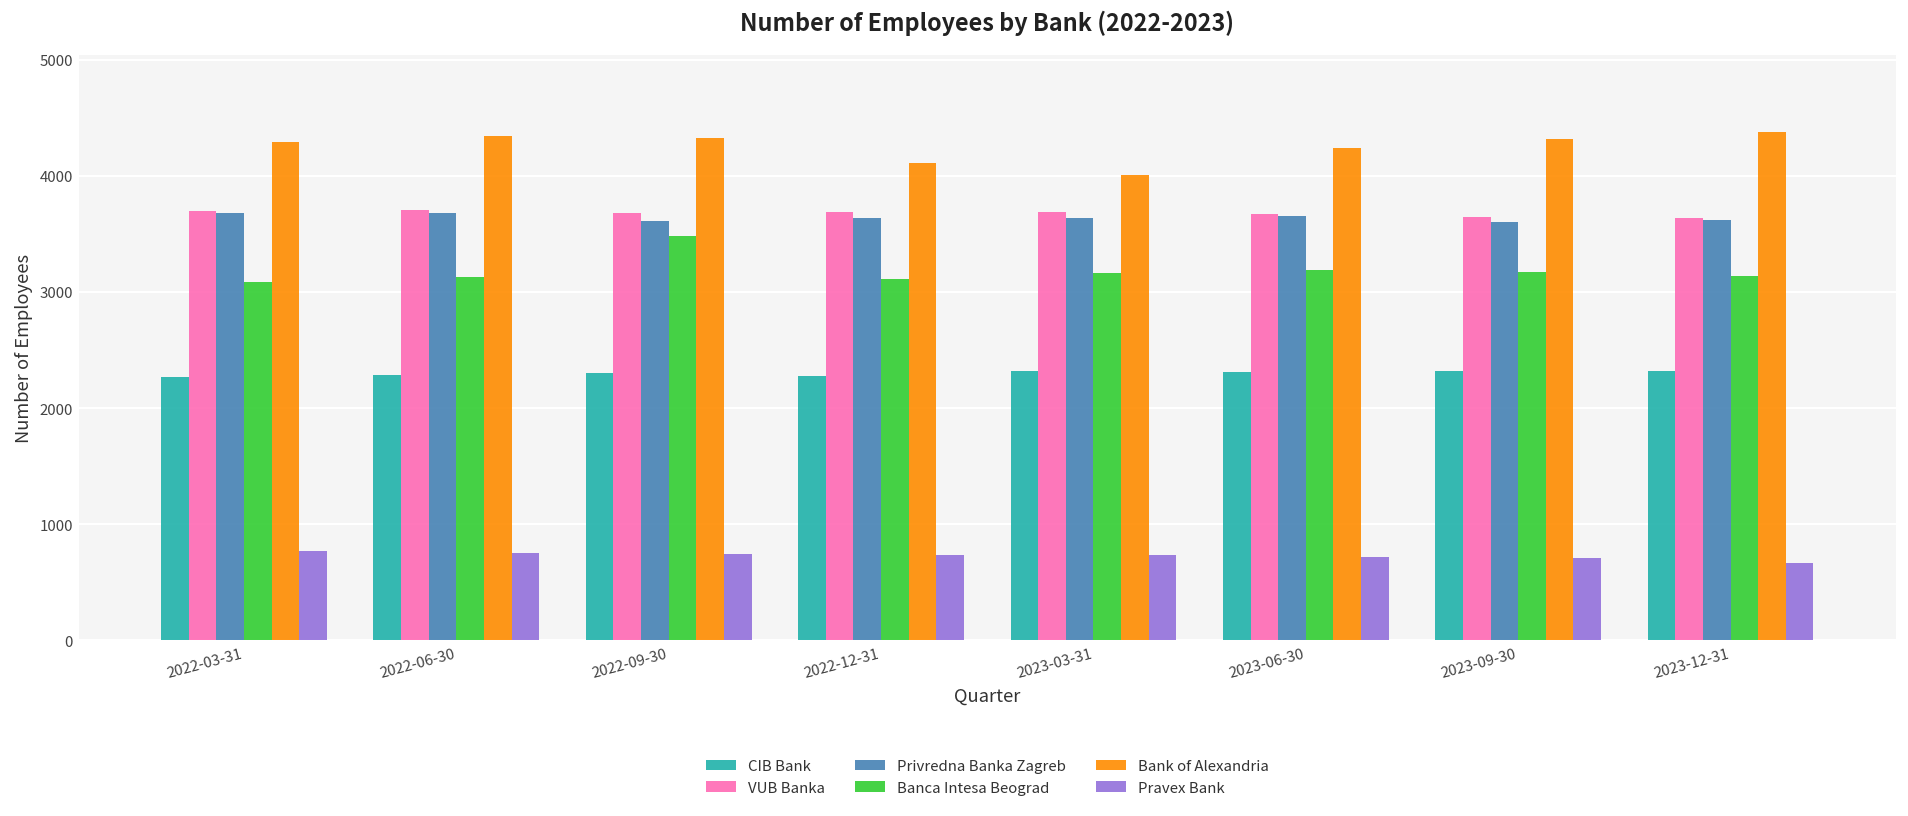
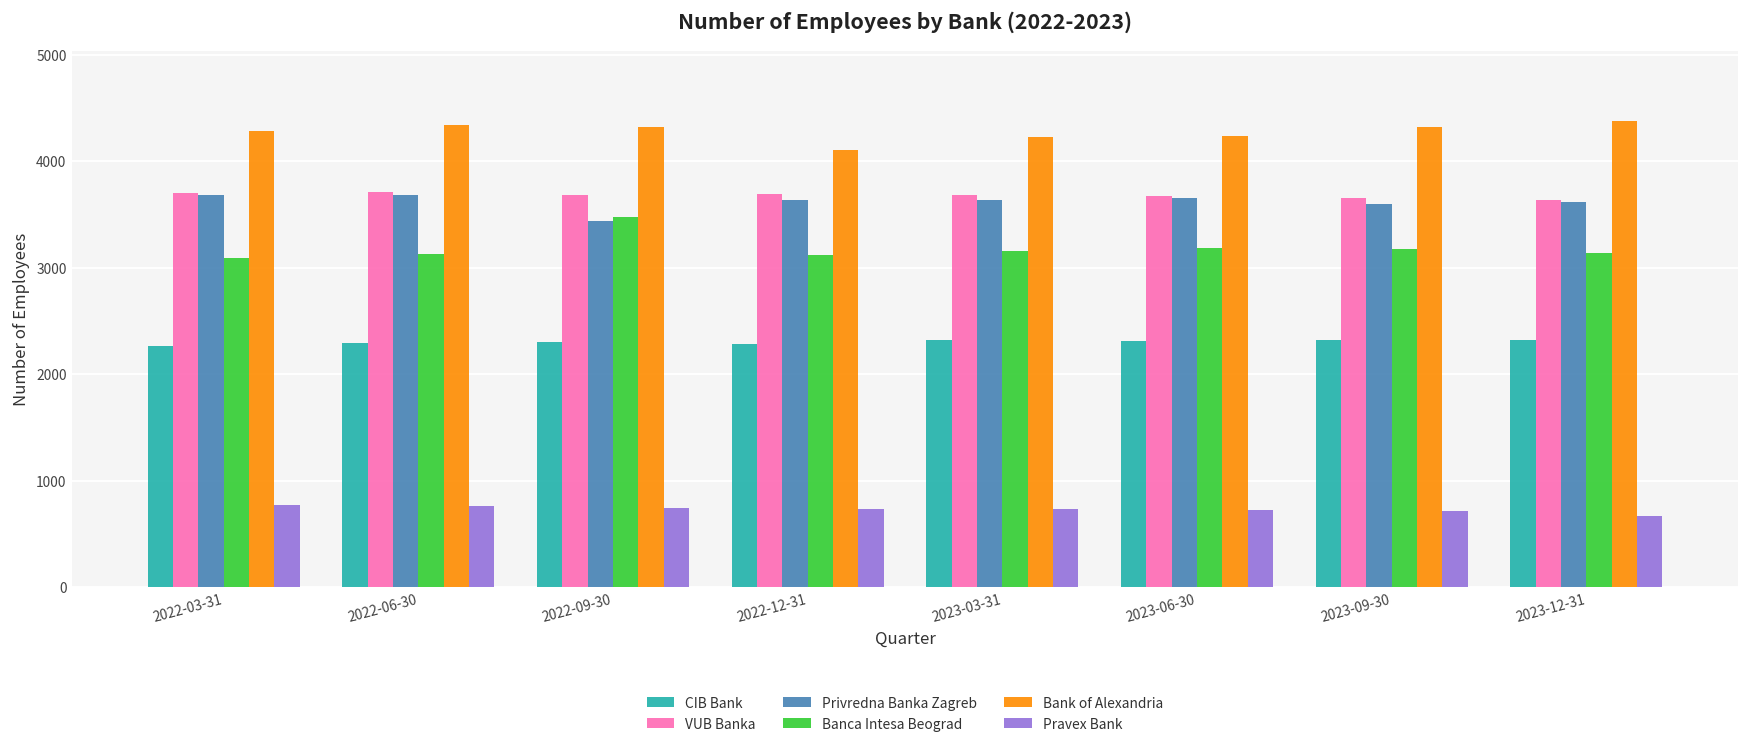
  {
    "CIB Bank": {
      "2022-03-31": 2300,
      "2022-06-30": 2300,
      "2022-09-30": 2300,
      "2022-12-31": 2300,
      "2023-03-31": 2300,
      "2023-06-30": 2300,
      "2023-09-30": 2300,
      "2023-12-31": 2300
    },
    "VUB Banka": {
      "2022-03-31": 3700,
      "2022-06-30": 3700,
      "2022-09-30": 3700,
      "2022-12-31": 3700,
      "2023-03-31": 3700,
      "2023-06-30": 3700,
      "2023-09-30": 3600,
      "2023-12-31": 3600
    },
    "Privredna Banka Zagreb": {
      "2022-03-31": 3700,
      "2022-06-30": 3700,
-     "2022-09-30": 3600,
+     "2022-09-30": 3400,
      "2022-12-31": 3600,
      "2023-03-31": 3600,
      "2023-06-30": 3700,
      "2023-09-30": 3600,
      "2023-12-31": 3600
    },
    "Banca Intesa Beograd": {
      "2022-03-31": 3100,
      "2022-06-30": 3100,
      "2022-09-30": 3500,
      "2022-12-31": 3100,
      "2023-03-31": 3200,
      "2023-06-30": 3200,
      "2023-09-30": 3200,
      "2023-12-31": 3100
    },
    "Bank of Alexandria": {
      "2022-03-31": 4300,
      "2022-06-30": 4300,
      "2022-09-30": 4300,
      "2022-12-31": 4100,
-     "2023-03-31": 4000,
+     "2023-03-31": 4200,
      "2023-06-30": 4200,
      "2023-09-30": 4300,
      "2023-12-31": 4400
    },
    "Pravex Bank": {
      "2022-03-31": 800,
      "2022-06-30": 800,
      "2022-09-30": 700,
      "2022-12-31": 700,
      "2023-03-31": 700,
      "2023-06-30": 700,
      "2023-09-30": 700,
      "2023-12-31": 700
    }
  }
